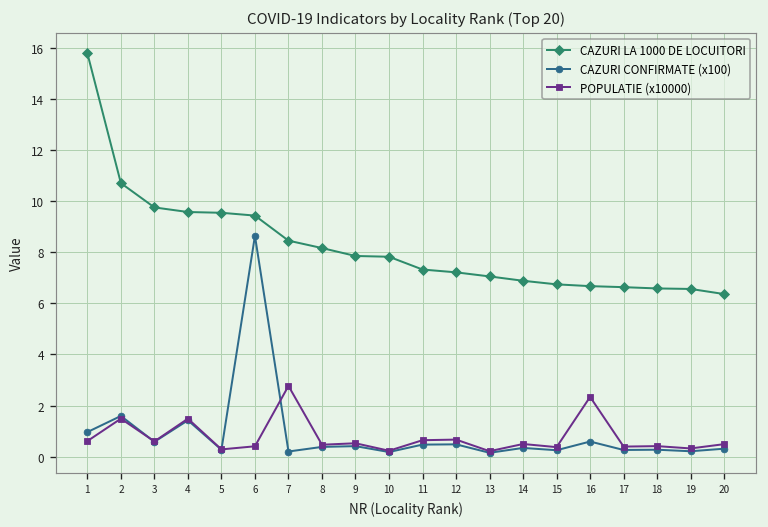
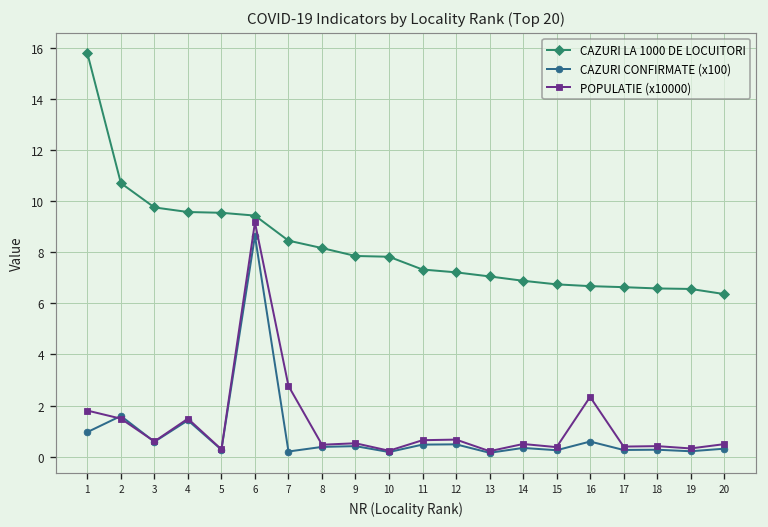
  {
    "POPULATIE (x10000)": {
-     "1": 0.6,
-     "6": 0.4,
+     "1": 1.8,
+     "6": 9.2,
      "7": 2.8,
      "11": 0.6,
      "12": 0.7,
      "14": 0.5,
      "16": 2.3,
      "17": 0.4,
      "18": 0.4,
      "20": 0.5
    }
  }
